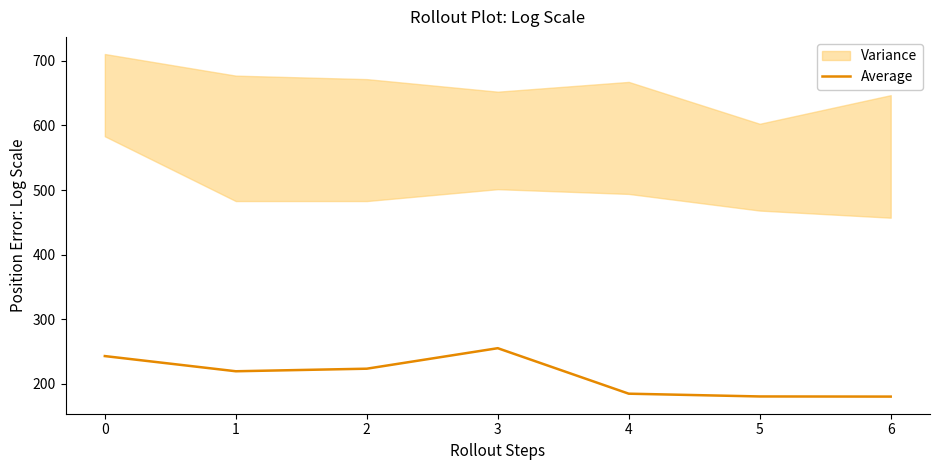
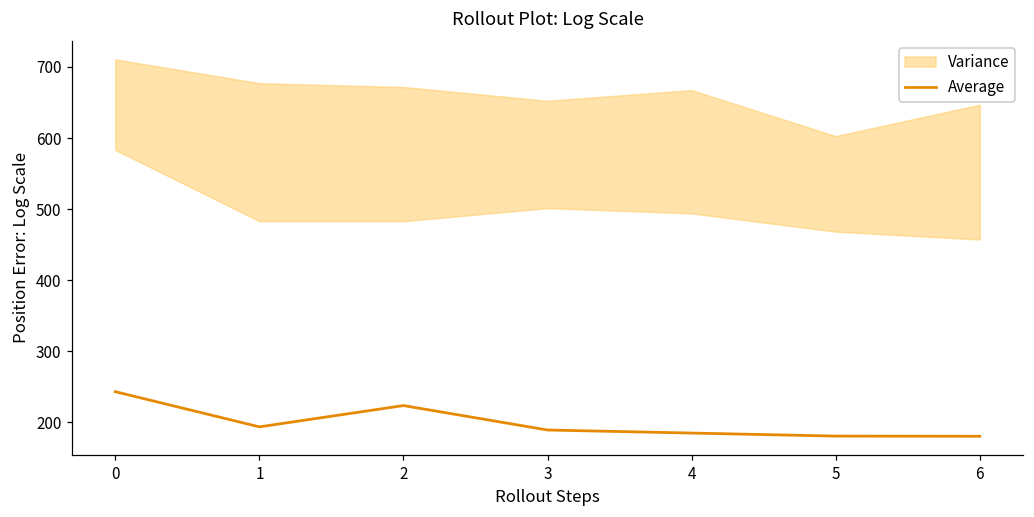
  {
    "Average": {
      "0": 240,
-     "1": 220,
+     "1": 190,
      "2": 220,
-     "3": 260,
+     "3": 190,
      "4": 180,
      "5": 180,
      "6": 180
    }
  }
